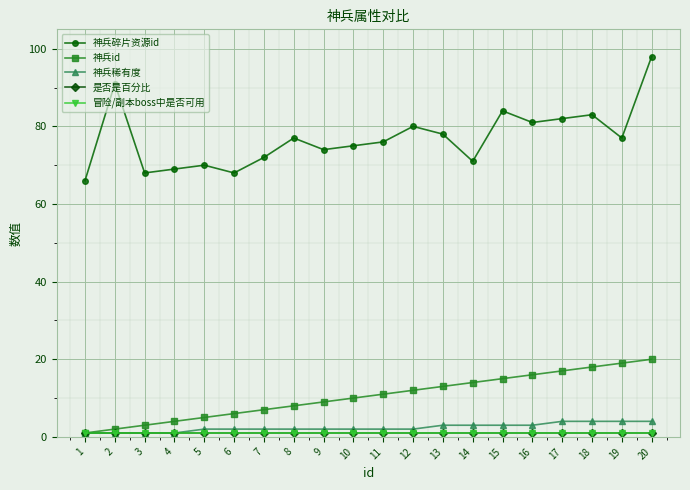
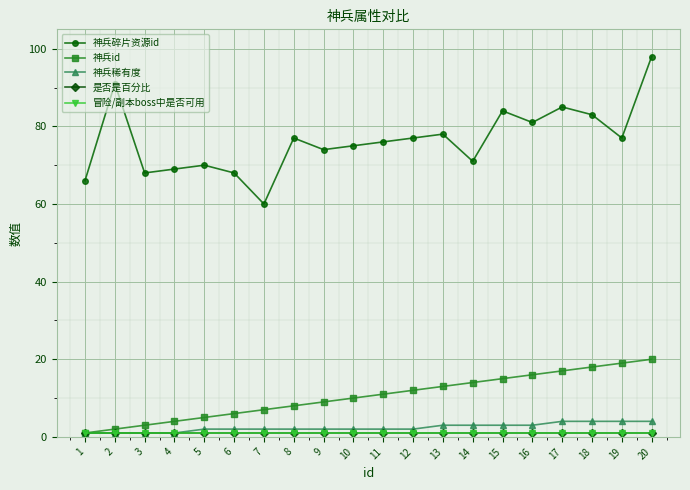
  {
    "神兵碎片资源id": {
      "1": 66,
      "3": 68,
      "4": 69,
      "5": 70,
      "6": 68,
-     "7": 72,
+     "7": 60,
      "8": 77,
      "9": 74,
      "10": 75,
      "11": 76,
-     "12": 80,
+     "12": 77,
      "13": 78,
      "14": 71,
      "15": 84,
      "16": 81,
-     "17": 82,
+     "17": 85,
      "18": 83,
      "19": 77,
      "20": 98
    },
    "冒险/副本boss中是否可用": {
      "5": 1,
      "6": 1,
      "7": 1,
      "8": 1,
      "9": 1,
      "10": 1,
      "11": 1,
      "12": 1,
      "13": 1,
      "14": 1,
      "15": 1,
      "16": 1,
      "17": 1,
      "18": 1,
      "19": 1,
      "20": 1
    }
  }
